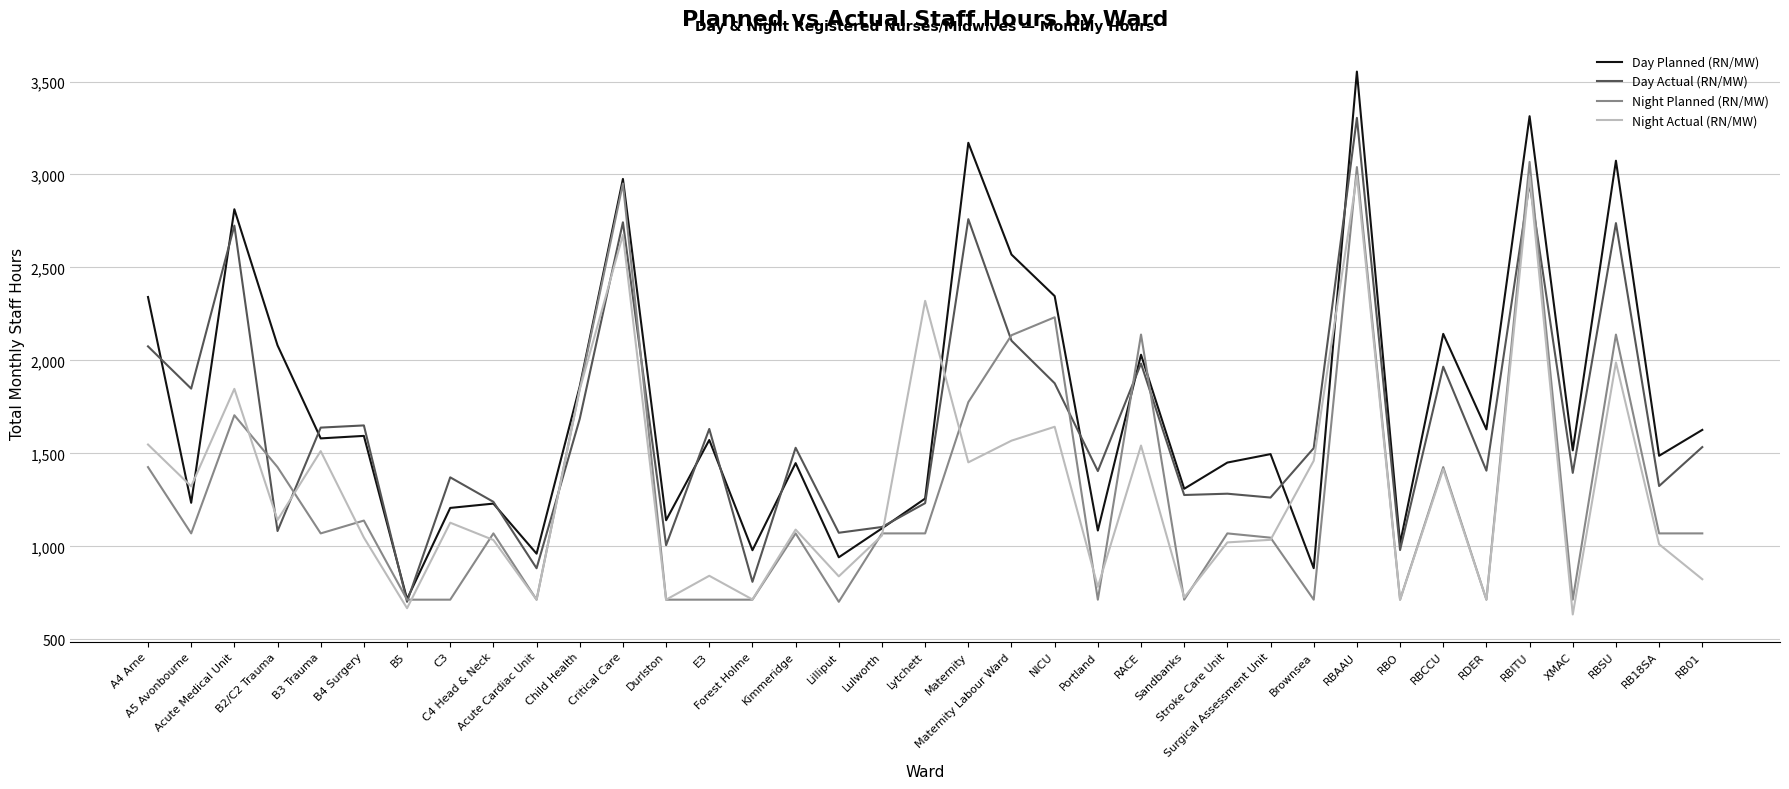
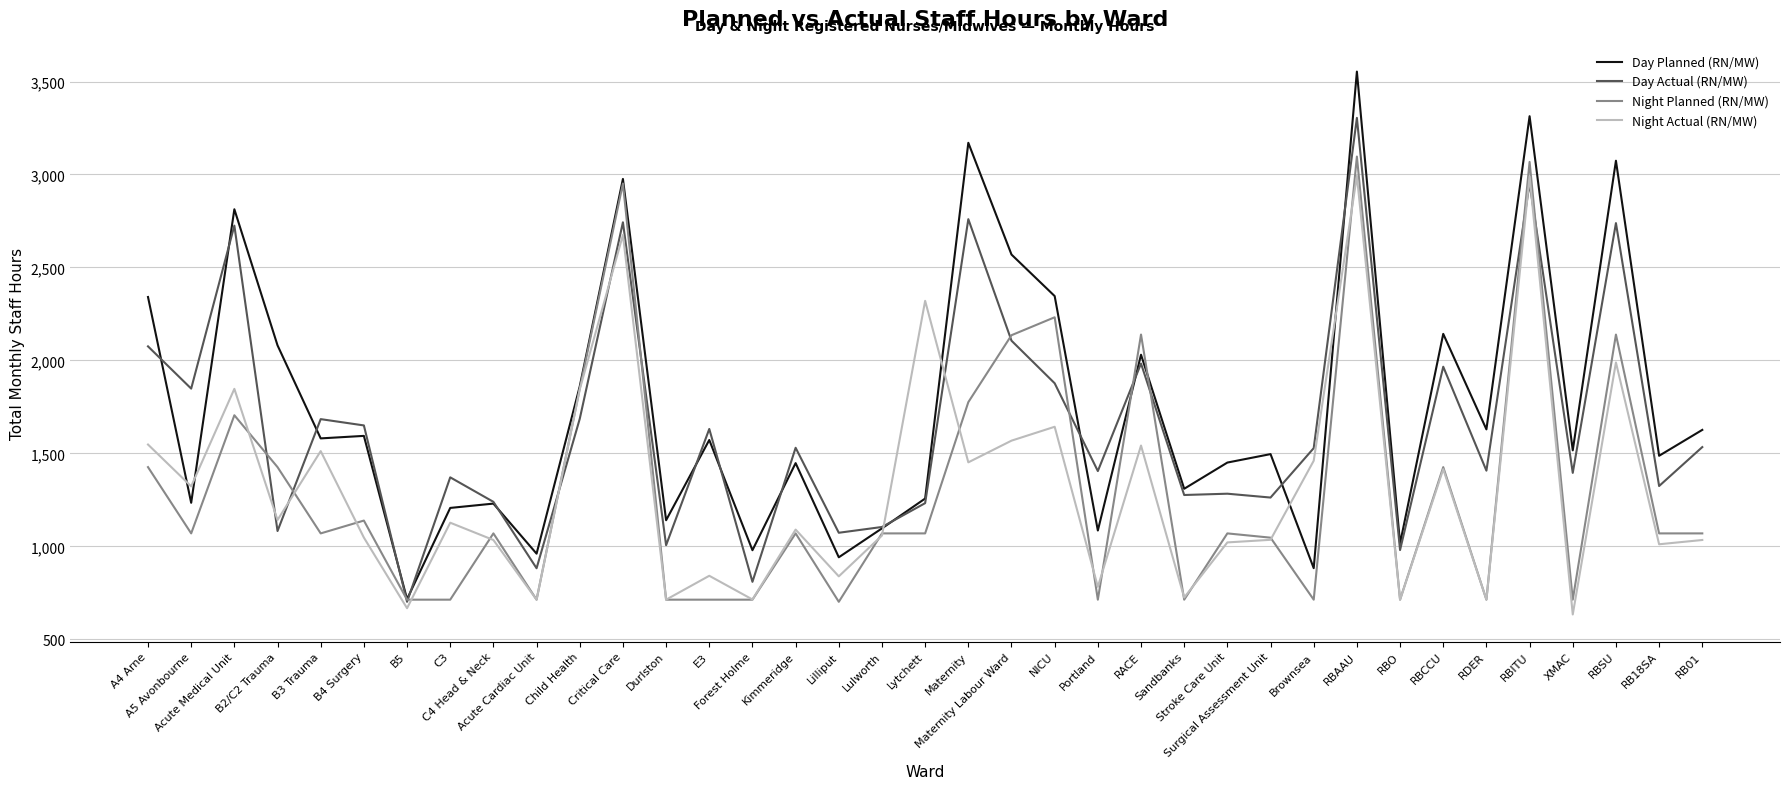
  {
    "Day Planned (RN/MW)": {
      "A4 Arne": "2,340",
      "A5 Avonbourne": "1,230",
      "Acute Medical Unit": "2,810",
      "B2/C2 Trauma": "2,080",
      "B3 Trauma": "1,580",
      "B4 Surgery": "1,590",
      "C3": "1,210",
      "Acute Cardiac Unit": "960",
      "Critical Care": "2,980",
      "Durlston": "1,140",
      "E3": "1,570",
      "Forest Holme": "980",
      "Kimmeridge": "1,450",
      "Lilliput": "940",
      "Lytchett": "1,260",
      "Maternity": "3,170",
      "Maternity Labour Ward": "2,570",
      "NICU": "2,350",
      "Portland": "1,090",
      "RACE": "2,030",
      "Sandbanks": "1,310",
      "Stroke Care Unit": "1,450",
      "Surgical Assessment Unit": "1,500",
      "Brownsea": "880",
      "RBAAU": "3,550",
      "RBO": "1,020",
      "RBCCU": "2,140",
      "RDER": "1,630",
      "RBITU": "3,310",
      "XMAC": "1,520",
      "RBSU": "3,070",
      "RB18SA": "1,490",
      "RB01": "1,630"
    },
    "Day Actual (RN/MW)": {
      "A4 Arne": "2,080",
      "A5 Avonbourne": "1,850",
      "Acute Medical Unit": "2,730",
      "B2/C2 Trauma": "1,080",
-     "B3 Trauma": "1,640",
+     "B3 Trauma": "1,680",
      "B4 Surgery": "1,650",
      "C3": "1,370",
      "Acute Cardiac Unit": "880",
      "Child Health": "1,690",
      "Critical Care": "2,740",
      "Durlston": "1,010",
      "E3": "1,630",
      "Forest Holme": "810",
      "Kimmeridge": "1,530",
      "Lilliput": "1,070",
      "Lytchett": "1,230",
      "Maternity": "2,760",
      "Maternity Labour Ward": "2,110",
      "NICU": "1,880",
      "Portland": "1,400",
      "RACE": "1,980",
      "Sandbanks": "1,280",
      "Stroke Care Unit": "1,280",
      "Surgical Assessment Unit": "1,260",
      "Brownsea": "1,530",
      "RBAAU": "3,300",
      "RBO": "980",
      "RBCCU": "1,970",
      "RDER": "1,410",
      "RBITU": "2,950",
      "XMAC": "1,400",
      "RBSU": "2,740",
      "RB18SA": "1,320",
      "RB01": "1,530"
    },
    "Night Planned (RN/MW)": {
      "A4 Arne": "1,430",
      "A5 Avonbourne": "1,070",
      "Acute Medical Unit": "1,710",
      "B2/C2 Trauma": "1,430",
      "B3 Trauma": "1,070",
      "B4 Surgery": "1,140",
      "C3": "710",
      "C4 Head & Neck": "1,070",
      "Critical Care": "2,950",
      "E3": "710",
      "Kimmeridge": "1,070",
      "Lilliput": "700",
      "Lytchett": "1,070",
      "Maternity": "1,780",
      "Maternity Labour Ward": "2,140",
      "NICU": "2,230",
      "Portland": "710",
      "RACE": "2,140",
      "Stroke Care Unit": "1,070",
      "Brownsea": "710",
-     "RBAAU": "3,040",
+     "RBAAU": "3,100",
      "RBITU": "3,070",
      "XMAC": "710",
      "RBSU": "2,140",
      "RB18SA": "1,070",
      "RB01": "1,070"
    },
    "Night Actual (RN/MW)": {
      "A4 Arne": "1,550",
      "A5 Avonbourne": "1,320",
      "Acute Medical Unit": "1,850",
      "B2/C2 Trauma": "1,140",
      "B3 Trauma": "1,510",
      "B4 Surgery": "1,050",
      "B5": "670",
      "C3": "1,130",
      "C4 Head & Neck": "1,030",
      "Critical Care": "2,680",
      "E3": "840",
      "Kimmeridge": "1,090",
      "Lilliput": "840",
      "Lytchett": "2,320",
      "Maternity": "1,450",
      "Maternity Labour Ward": "1,570",
      "NICU": "1,640",
      "Portland": "780",
      "RACE": "1,540",
      "Stroke Care Unit": "1,020",
      "Brownsea": "1,460",
      "RBAAU": "2,990",
      "RBITU": "2,990",
      "XMAC": "630",
      "RBSU": "1,990",
      "RB18SA": "1,010",
-     "RB01": "820"
+     "RB01": "1,030"
    }
  }
